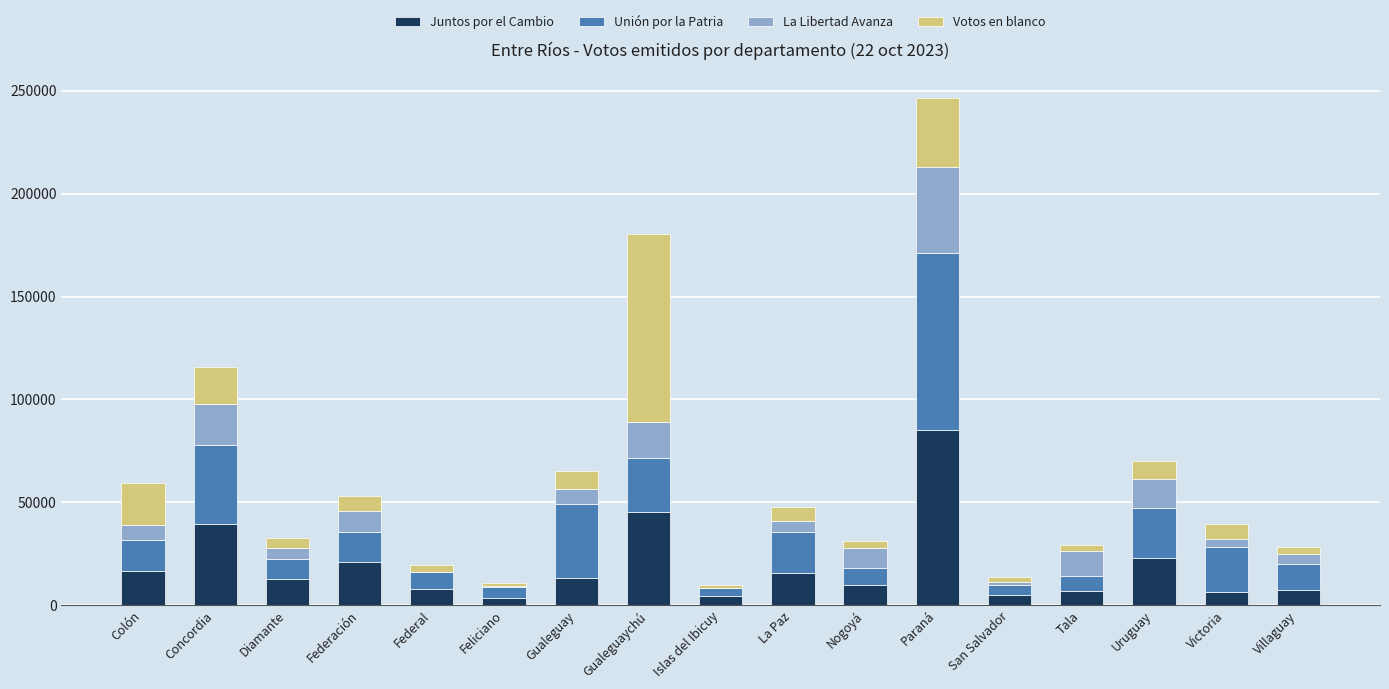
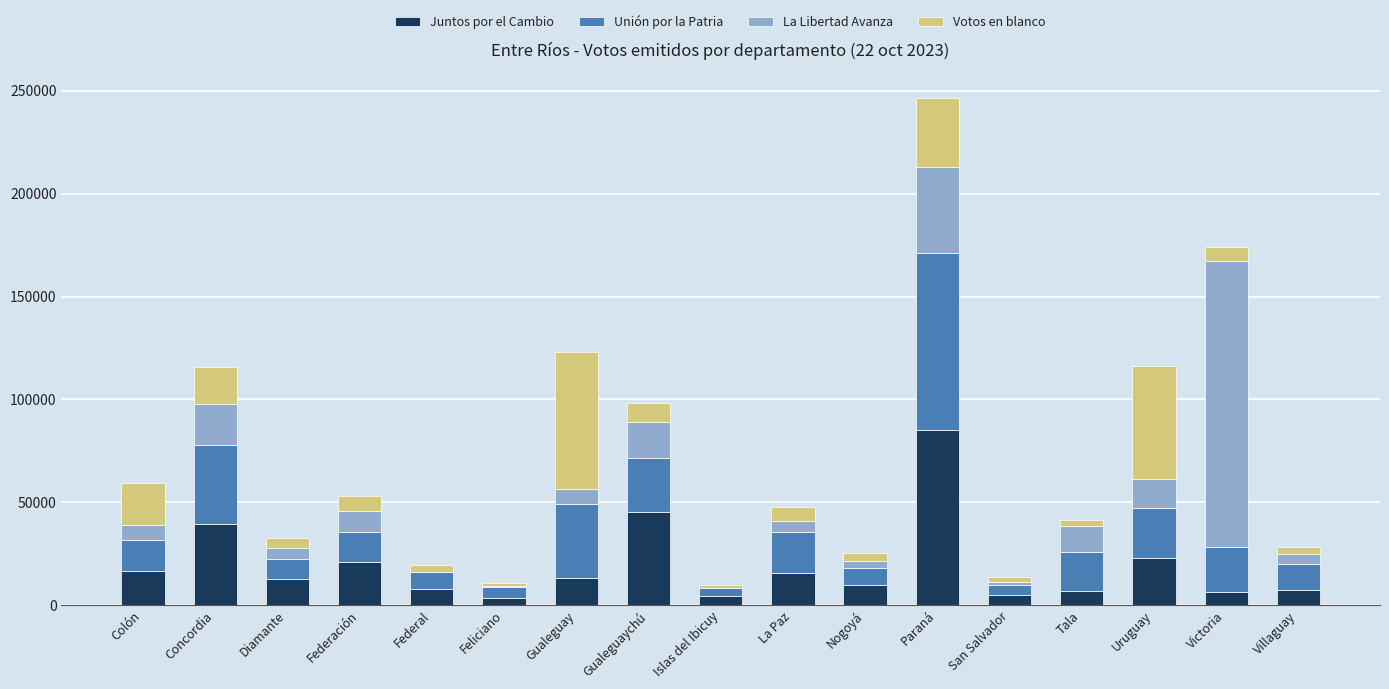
  {
    "Juntos por el Cambio": {
      "Colón": 17000,
      "Concordia": 39000,
      "Diamante": 13000,
      "Federación": 21000,
      "Federal": 8000,
      "Feliciano": 3000,
      "Gualeguay": 13000,
      "Gualeguaychú": 45000,
      "Islas del Ibicuy": 4000,
      "La Paz": 16000,
      "Nogoyá": 10000,
      "Paraná": 85000,
      "San Salvador": 5000,
      "Tala": 7000,
      "Uruguay": 23000,
      "Victoria": 6000,
      "Villaguay": 7000
    },
    "Unión por la Patria": {
      "Colón": 15000,
      "Concordia": 38000,
      "Diamante": 9000,
      "Federación": 15000,
      "Federal": 8000,
      "Feliciano": 5000,
      "Gualeguay": 36000,
      "Gualeguaychú": 26000,
      "Islas del Ibicuy": 4000,
      "La Paz": 20000,
      "Nogoyá": 9000,
      "Paraná": 86000,
      "San Salvador": 5000,
-     "Tala": 7000,
+     "Tala": 19000,
      "Uruguay": 24000,
      "Victoria": 22000,
      "Villaguay": 12000
    },
    "La Libertad Avanza": {
      "Colón": 8000,
      "Concordia": 20000,
      "Diamante": 6000,
      "Federación": 10000,
      "Federal": 0,
      "Gualeguay": 7000,
      "Gualeguaychú": 17000,
      "Islas del Ibicuy": 0,
      "La Paz": 5000,
-     "Nogoyá": 9000,
+     "Nogoyá": 3000,
      "Paraná": 42000,
      "San Salvador": 1000,
      "Tala": 12000,
      "Uruguay": 14000,
-     "Victoria": 4000,
+     "Victoria": 139000,
      "Villaguay": 5000
    },
    "Votos en blanco": {
      "Colón": 20000,
      "Concordia": 18000,
      "Diamante": 5000,
      "Federación": 7000,
      "Federal": 4000,
      "Feliciano": 1000,
-     "Gualeguay": 9000,
-     "Gualeguaychú": 91000,
+     "Gualeguay": 67000,
+     "Gualeguaychú": 9000,
      "Islas del Ibicuy": 2000,
      "La Paz": 7000,
      "Nogoyá": 4000,
      "Paraná": 33000,
      "San Salvador": 2000,
      "Tala": 3000,
-     "Uruguay": 9000,
+     "Uruguay": 55000,
      "Victoria": 7000,
      "Villaguay": 4000
    }
  }
